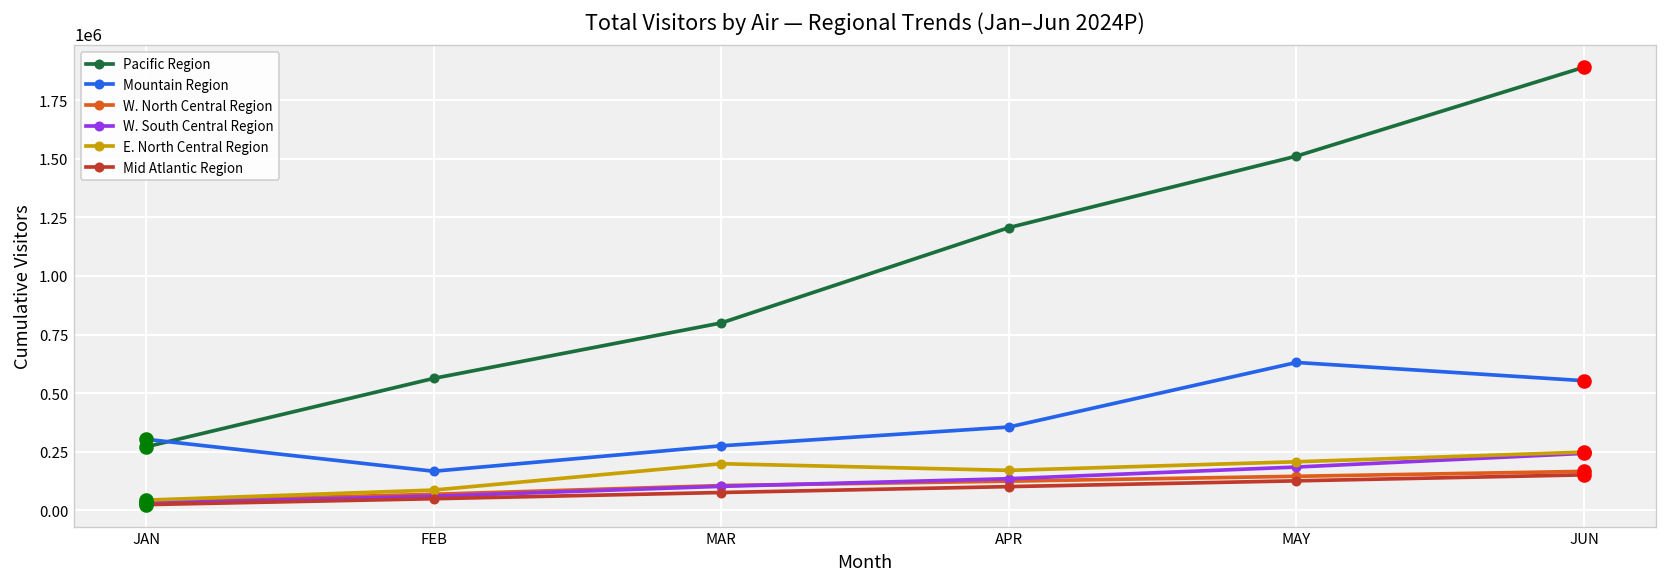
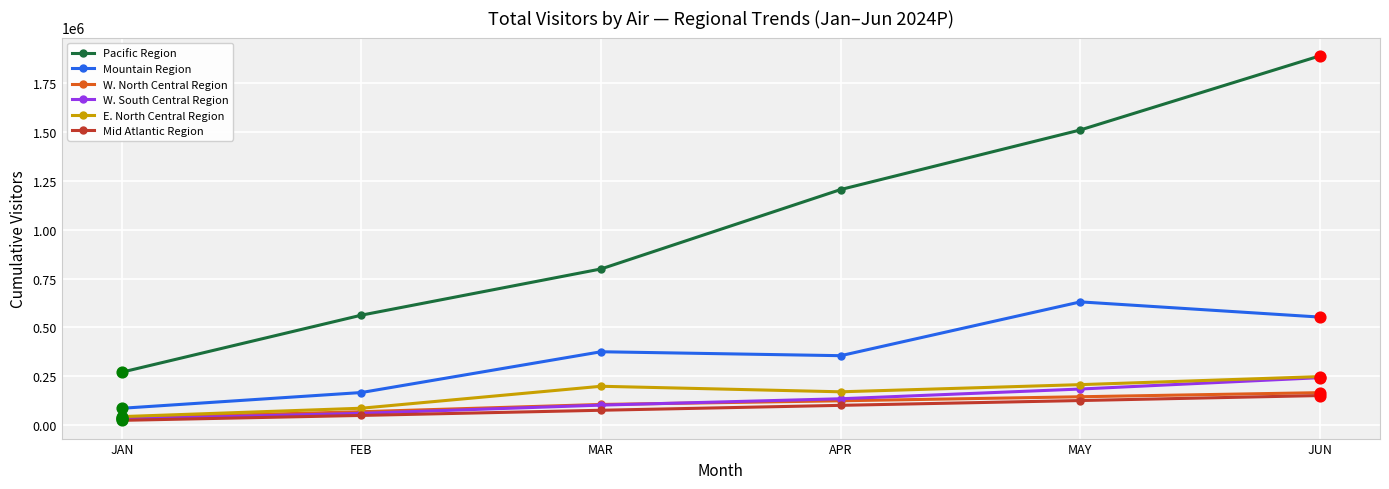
  {
    "Pacific Region": {
      "FEB": 560000,
      "MAR": 800000,
      "APR": 1210000,
      "MAY": 1510000
    },
    "Mountain Region": {
-     "JAN": 300000,
+     "JAN": 90000,
      "FEB": 170000,
-     "MAR": 270000,
+     "MAR": 380000,
      "APR": 360000,
      "MAY": 630000
    },
    "W. South Central Region": {
      "MAY": 180000
    },
    "E. North Central Region": {
      "FEB": 90000,
      "MAR": 200000,
      "APR": 170000,
      "MAY": 210000
    }
  }
